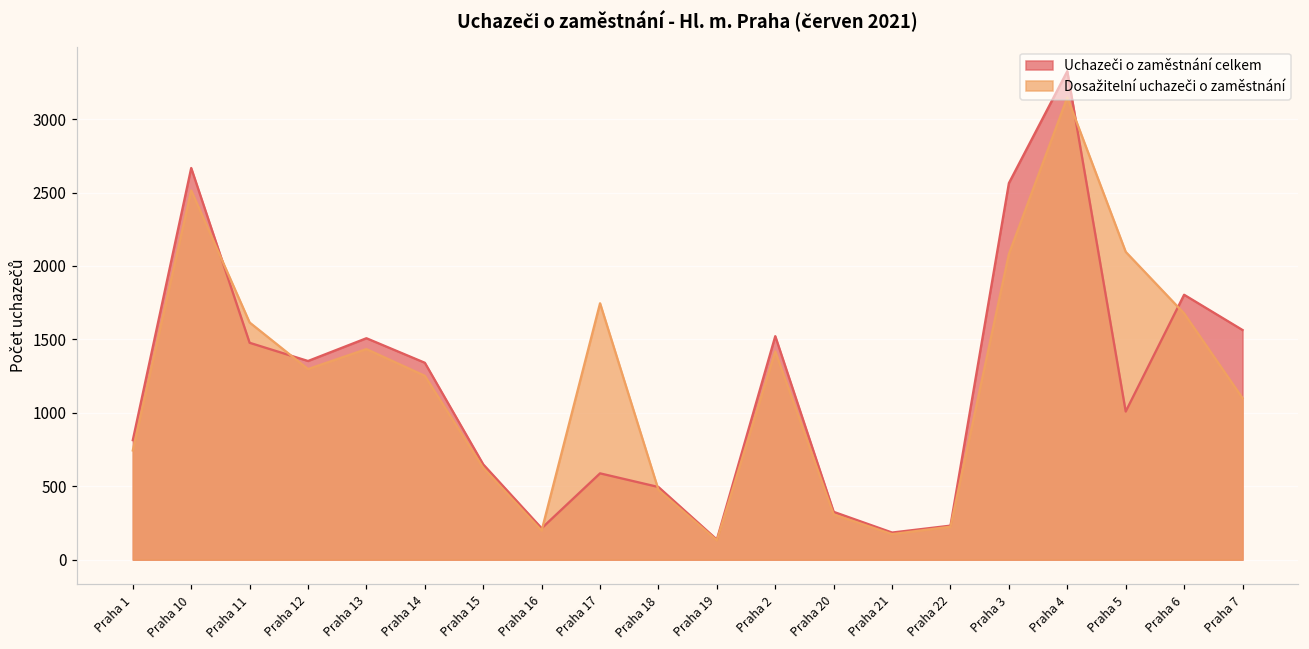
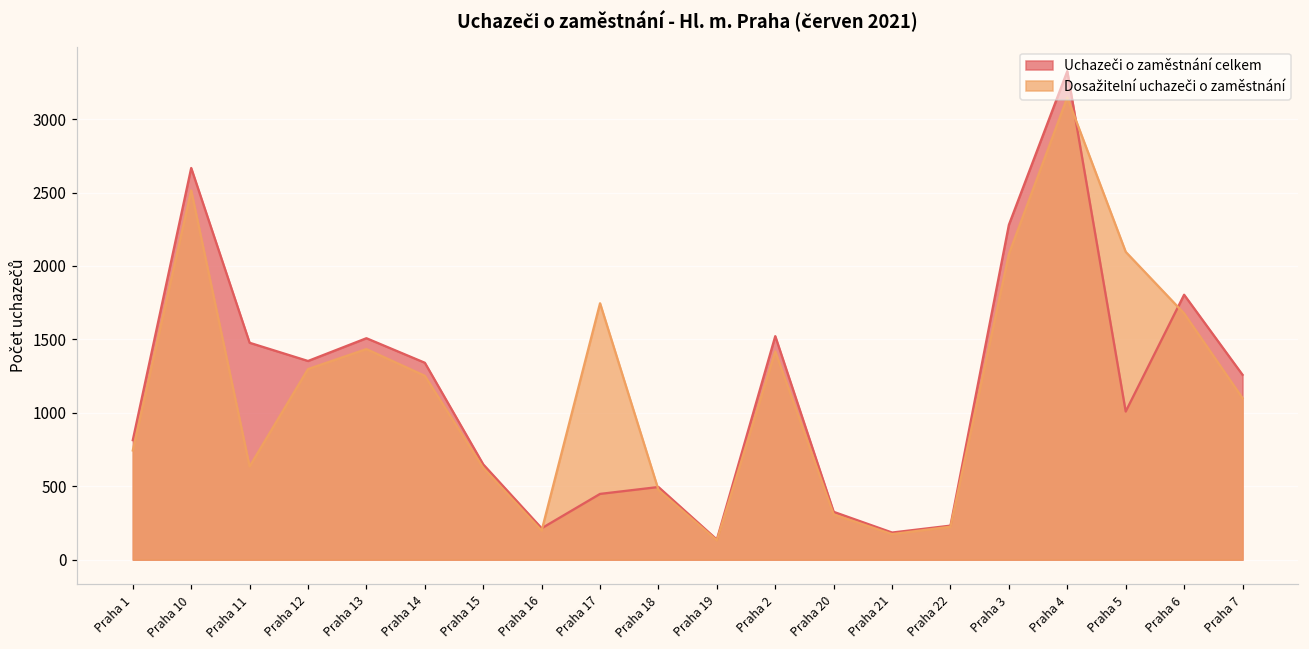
  {
    "Uchazeči o zaměstnání celkem": {
      "Praha 1": 810,
      "Praha 10": 2670,
      "Praha 11": 1480,
      "Praha 12": 1350,
      "Praha 13": 1510,
      "Praha 14": 1340,
      "Praha 15": 650,
-     "Praha 17": 590,
+     "Praha 17": 450,
      "Praha 18": 500,
      "Praha 2": 1520,
-     "Praha 3": 2560,
+     "Praha 3": 2280,
      "Praha 5": 1010,
      "Praha 6": 1800,
-     "Praha 7": 1560
+     "Praha 7": 1260
    },
    "Dosažitelní uchazeči o zaměstnání": {
      "Praha 1": 740,
      "Praha 10": 2510,
-     "Praha 11": 1620,
+     "Praha 11": 640,
      "Praha 12": 1300,
      "Praha 13": 1430,
      "Praha 14": 1250,
      "Praha 15": 630,
      "Praha 17": 1750,
      "Praha 18": 480,
      "Praha 2": 1420,
      "Praha 3": 2080,
      "Praha 5": 2100,
      "Praha 6": 1680,
      "Praha 7": 1100
    }
  }
